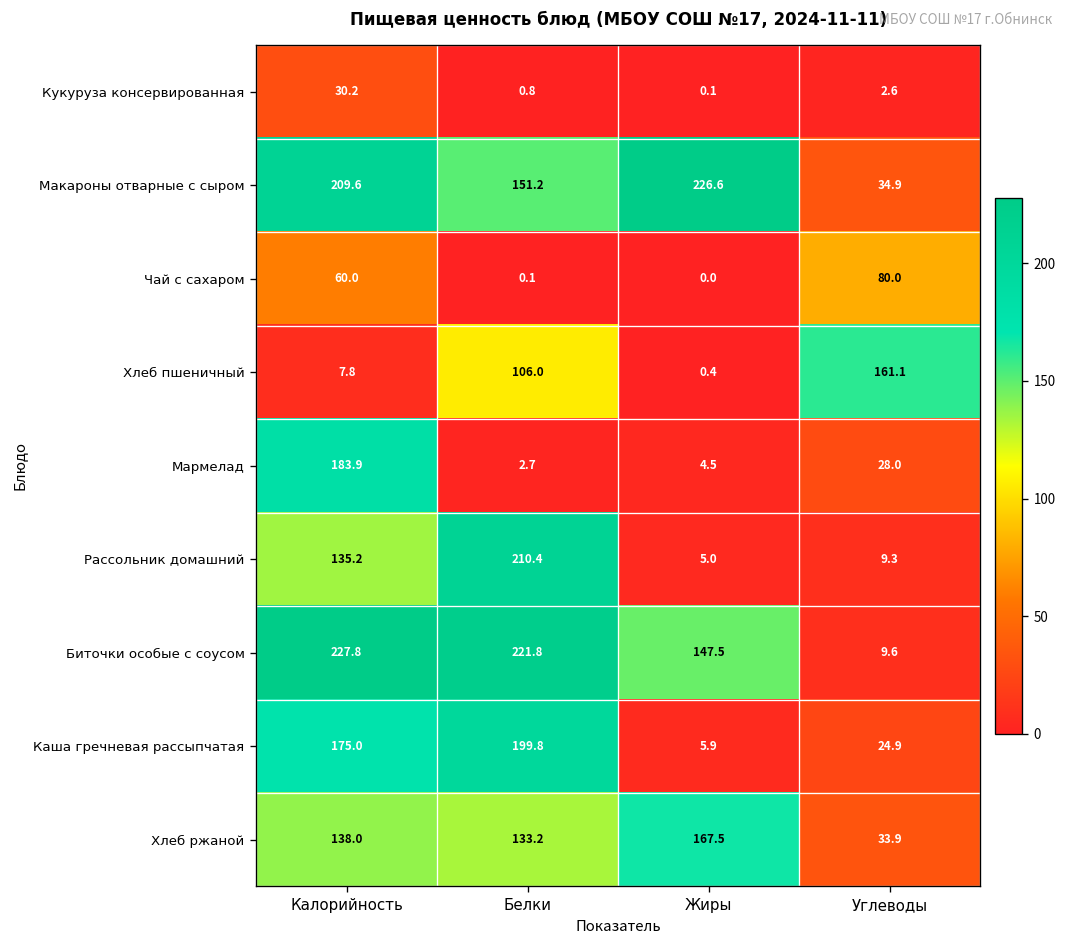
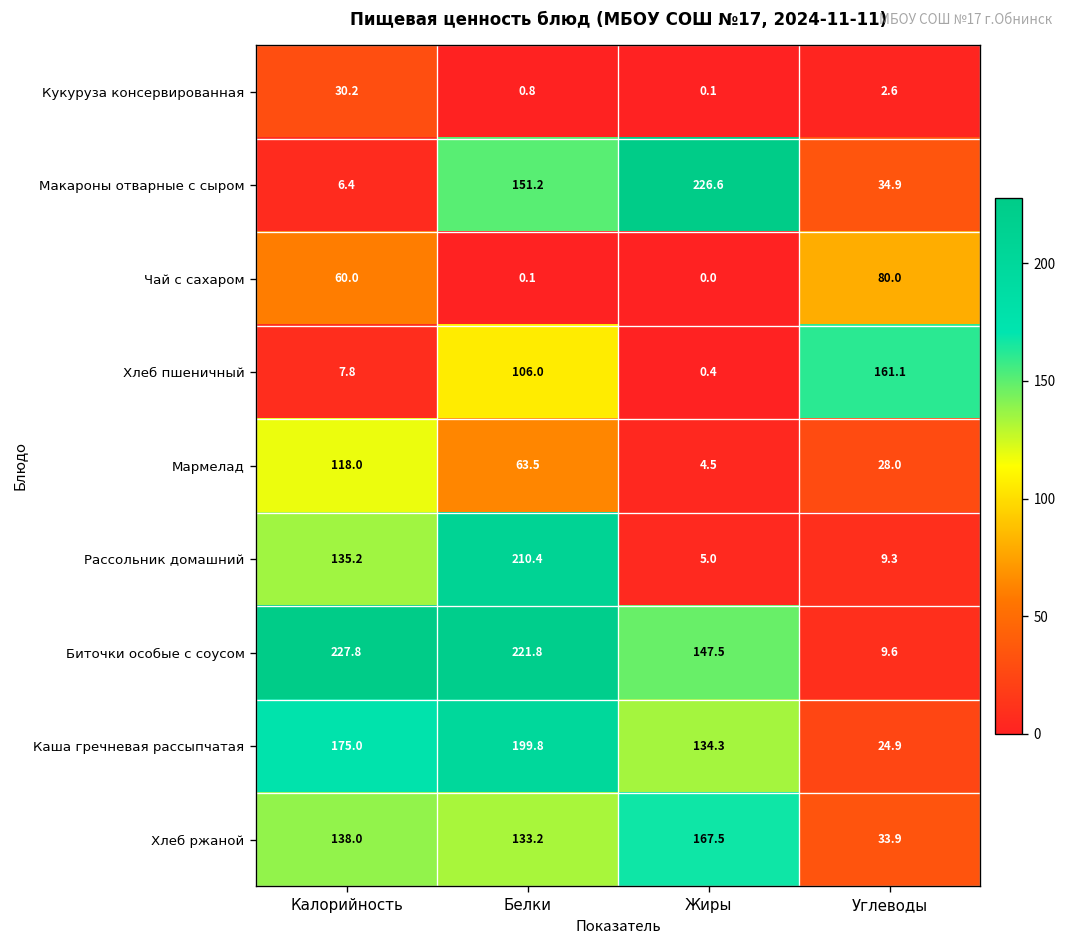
  {
    "Кукуруза консервированная": {
      "Калорийность": 30.2,
      "Белки": 0.8,
      "Жиры": 0.1,
      "Углеводы": 2.6
    },
    "Макароны отварные с сыром": {
-     "Калорийность": 209.6,
+     "Калорийность": 6.4,
      "Белки": 151.2,
      "Жиры": 226.6,
      "Углеводы": 34.9
    },
    "Чай с сахаром": {
      "Калорийность": 60.0,
      "Белки": 0.1,
      "Жиры": 0.0,
      "Углеводы": 80.0
    },
    "Хлеб пшеничный": {
      "Калорийность": 7.8,
      "Белки": 106.0,
      "Жиры": 0.4,
      "Углеводы": 161.1
    },
    "Мармелад": {
-     "Калорийность": 183.9,
-     "Белки": 2.7,
+     "Калорийность": 118.0,
+     "Белки": 63.5,
      "Жиры": 4.5,
      "Углеводы": 28.0
    },
    "Рассольник домашний": {
      "Калорийность": 135.2,
      "Белки": 210.4,
      "Жиры": 5.0,
      "Углеводы": 9.3
    },
    "Биточки особые с соусом": {
      "Калорийность": 227.8,
      "Белки": 221.8,
      "Жиры": 147.5,
      "Углеводы": 9.6
    },
    "Каша гречневая рассыпчатая": {
      "Калорийность": 175.0,
      "Белки": 199.8,
-     "Жиры": 5.9,
+     "Жиры": 134.3,
      "Углеводы": 24.9
    },
    "Хлеб ржаной": {
      "Калорийность": 138.0,
      "Белки": 133.2,
      "Жиры": 167.5,
      "Углеводы": 33.9
    }
  }
